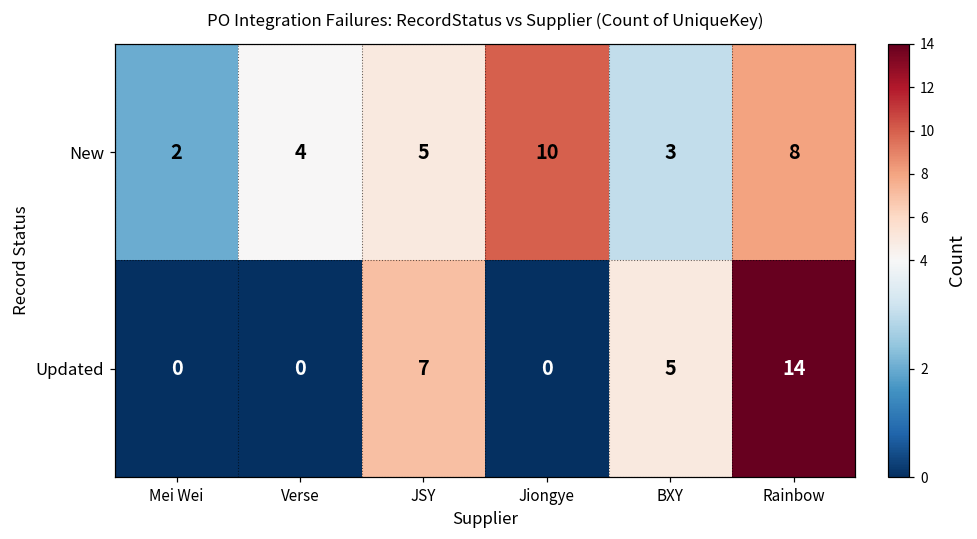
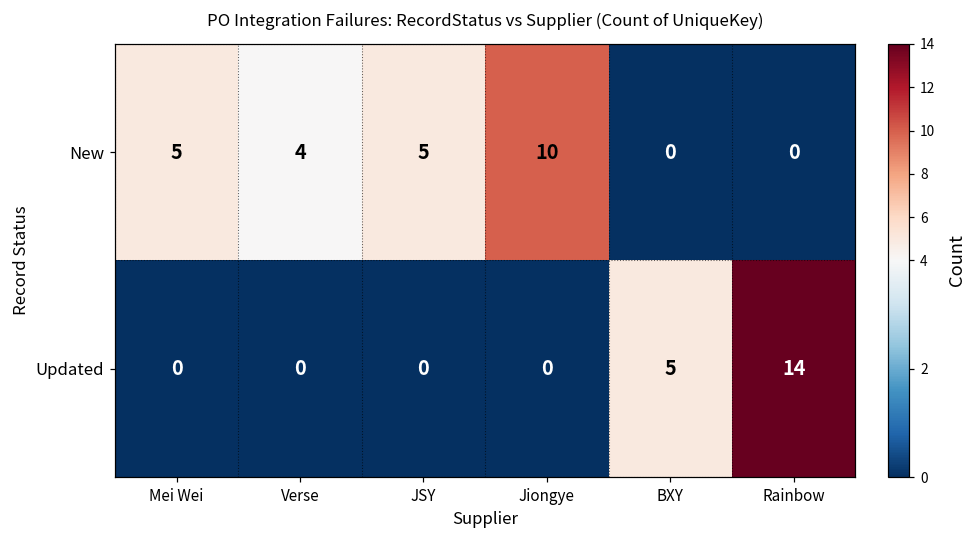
  {
    "New": {
-     "Mei Wei": 2,
+     "Mei Wei": 5,
      "Verse": 4,
      "JSY": 5,
      "Jiongye": 10,
-     "BXY": 3,
-     "Rainbow": 8
+     "BXY": 0,
+     "Rainbow": 0
    },
    "Updated": {
      "Mei Wei": 0,
      "Verse": 0,
-     "JSY": 7,
+     "JSY": 0,
      "Jiongye": 0,
      "BXY": 5,
      "Rainbow": 14
    }
  }
